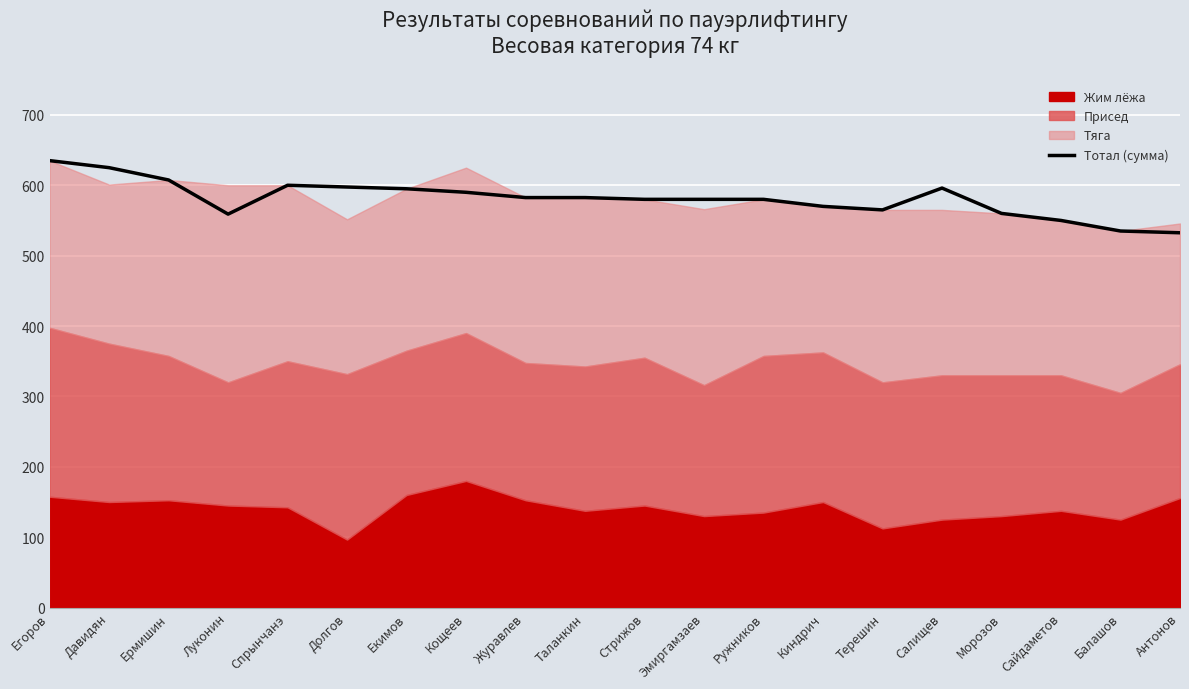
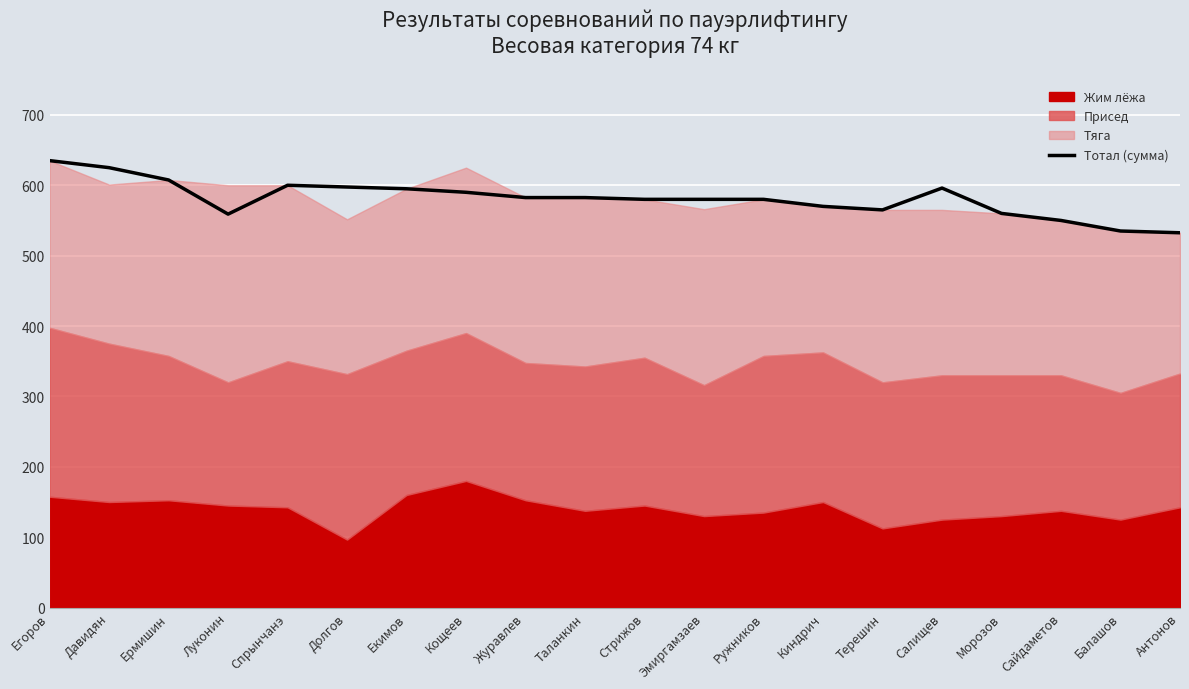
  {
    "Жим лёжа": {
      "Егоров": 160,
      "Давидян": 150,
      "Ермишин": 150,
      "Луконин": 150,
      "Спрынчанэ": 140,
      "Долгов": 100,
      "Екимов": 160,
      "Кощеев": 180,
      "Журавлев": 150,
      "Таланкин": 140,
      "Стрижов": 150,
      "Эмиргамзаев": 130,
      "Ружников": 140,
      "Киндрич": 150,
      "Терешин": 110,
      "Салищев": 130,
      "Морозов": 130,
      "Сайдаметов": 140,
      "Балашов": 130,
-     "Антонов": 160
+     "Антонов": 140
    },
    "Тотал (сумма)": {
      "Давидян": 630,
      "Луконин": 560,
      "Долгов": 600,
      "Кощеев": 590,
      "Эмиргамзаев": 580,
      "Салищев": 600
    },
    "Присед": {
      "Егоров": 240,
      "Давидян": 230,
      "Ермишин": 210,
      "Луконин": 180,
      "Спрынчанэ": 210,
      "Долгов": 240,
      "Екимов": 210,
      "Кощеев": 210,
      "Журавлев": 200,
      "Таланкин": 210,
      "Стрижов": 210,
      "Эмиргамзаев": 190,
      "Ружников": 220,
      "Киндрич": 210,
      "Терешин": 210,
      "Салищев": 210,
      "Морозов": 200,
      "Сайдаметов": 190,
      "Балашов": 180,
      "Антонов": 190
    },
    "Тяга": {
      "Давидян": 230,
      "Луконин": 280,
      "Долгов": 220,
      "Кощеев": 240,
      "Эмиргамзаев": 250,
      "Салищев": 240
    }
  }
